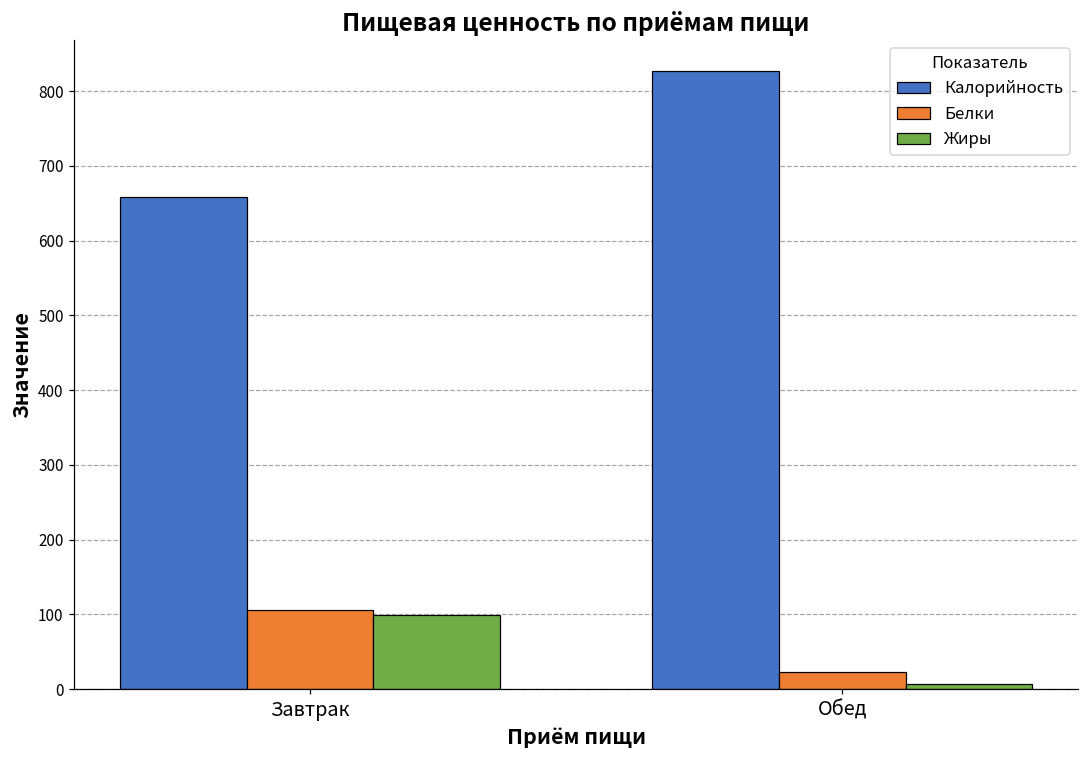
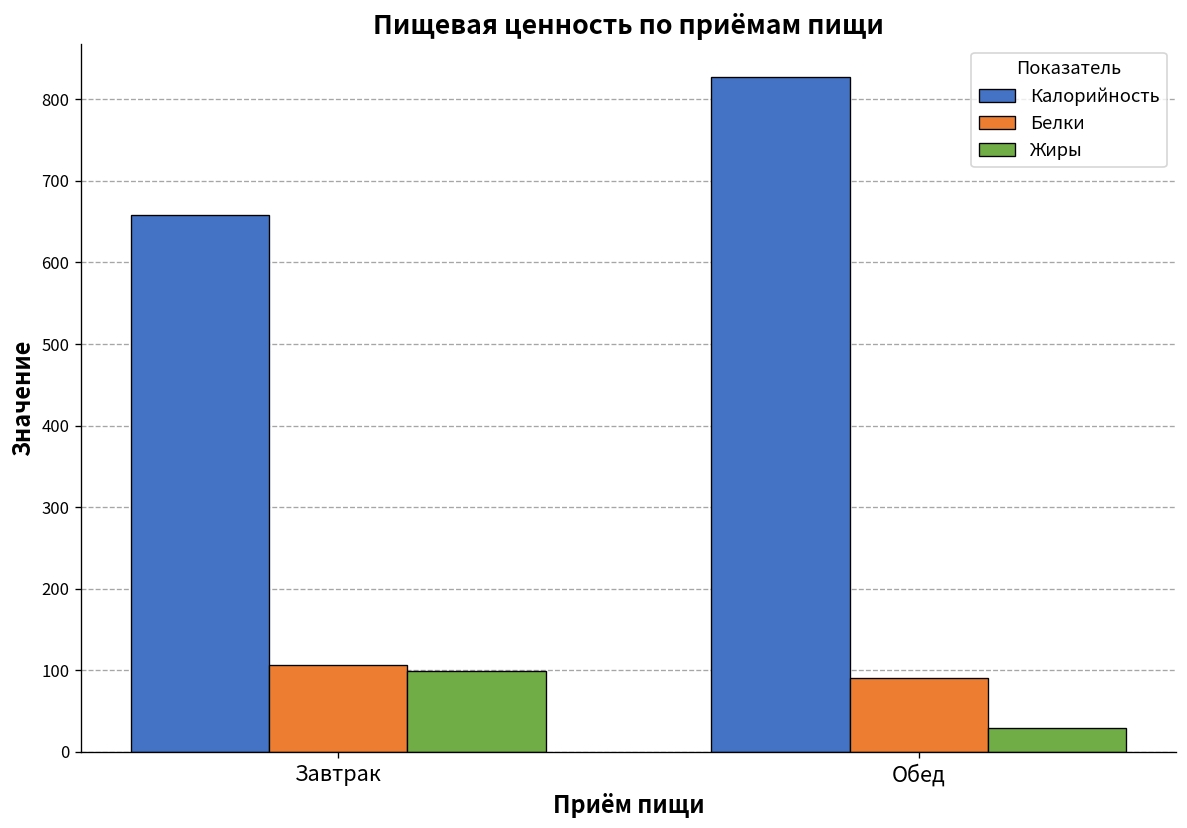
  {
    "Калорийность": {
      "Завтрак": 660,
      "Обед": 830
    },
    "Белки": {
      "Завтрак": 110,
-     "Обед": 20
+     "Обед": 90
    },
    "Жиры": {
      "Завтрак": 100,
-     "Обед": 10
+     "Обед": 30
    }
  }
